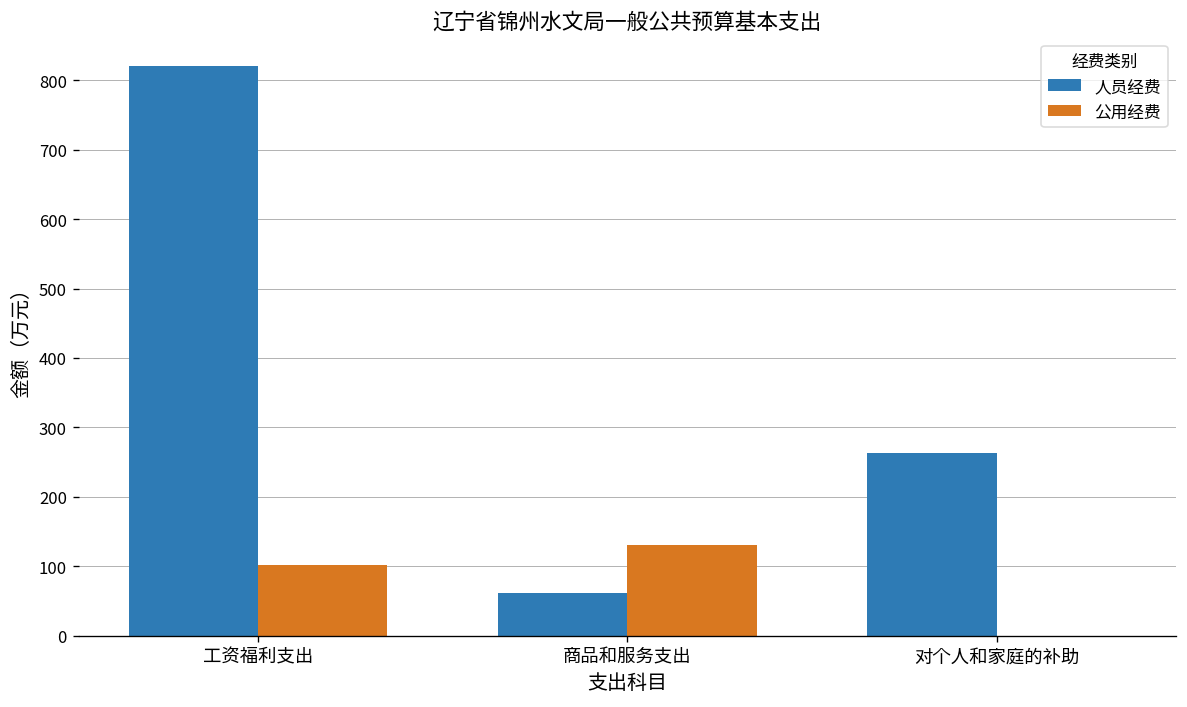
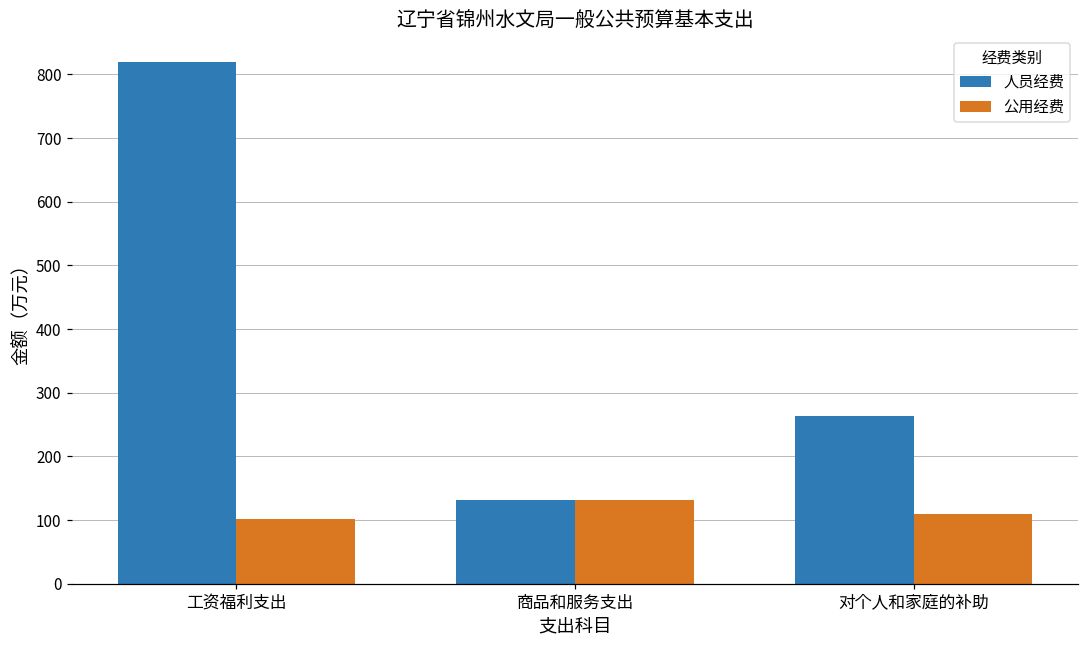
  {
    "人员经费": {
      "工资福利支出": 820,
-     "商品和服务支出": 60,
+     "商品和服务支出": 130,
      "对个人和家庭的补助": 260
    },
    "公用经费": {
      "工资福利支出": 100,
      "商品和服务支出": 130,
-     "对个人和家庭的补助": 0
+     "对个人和家庭的补助": 110
    }
  }
